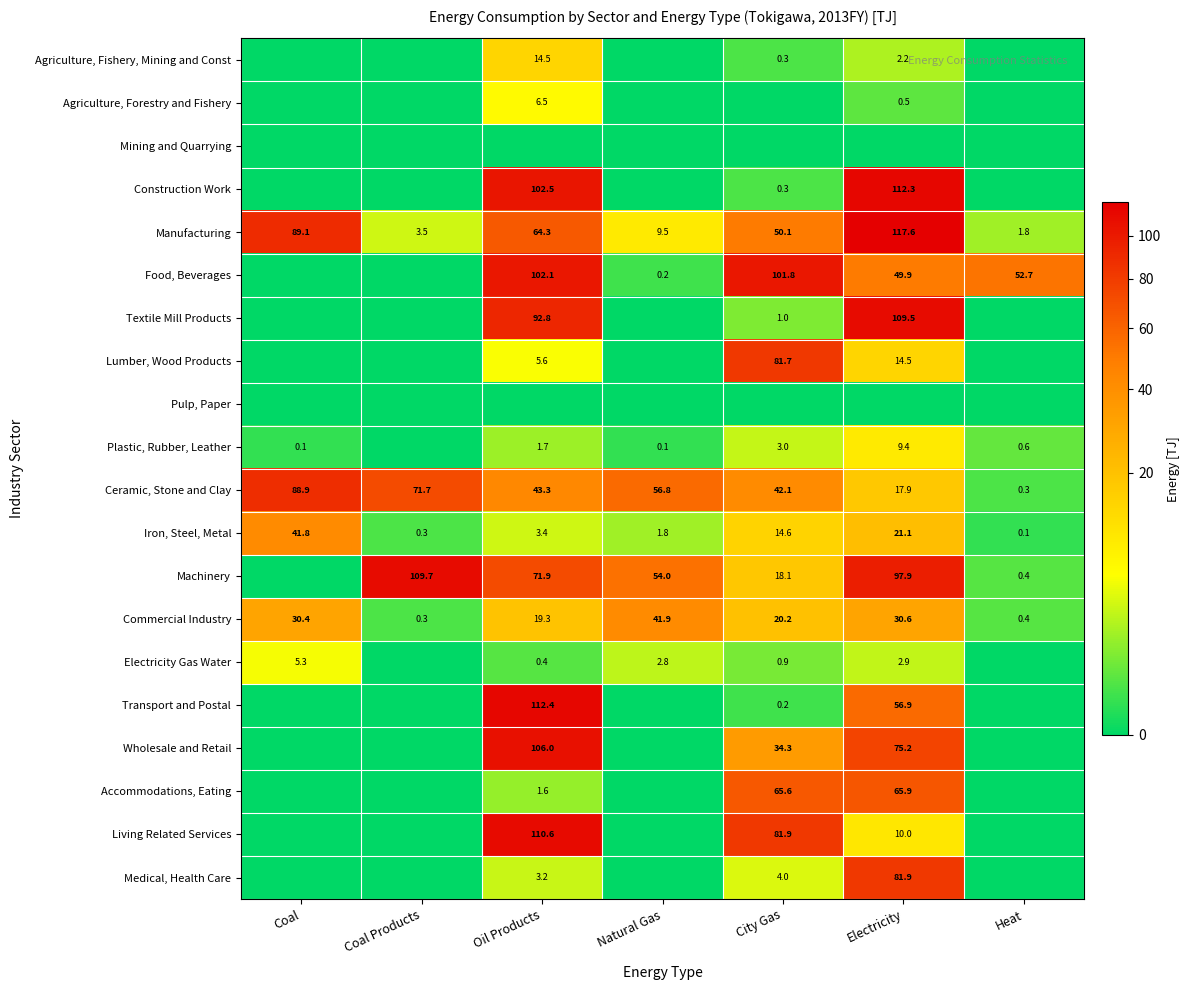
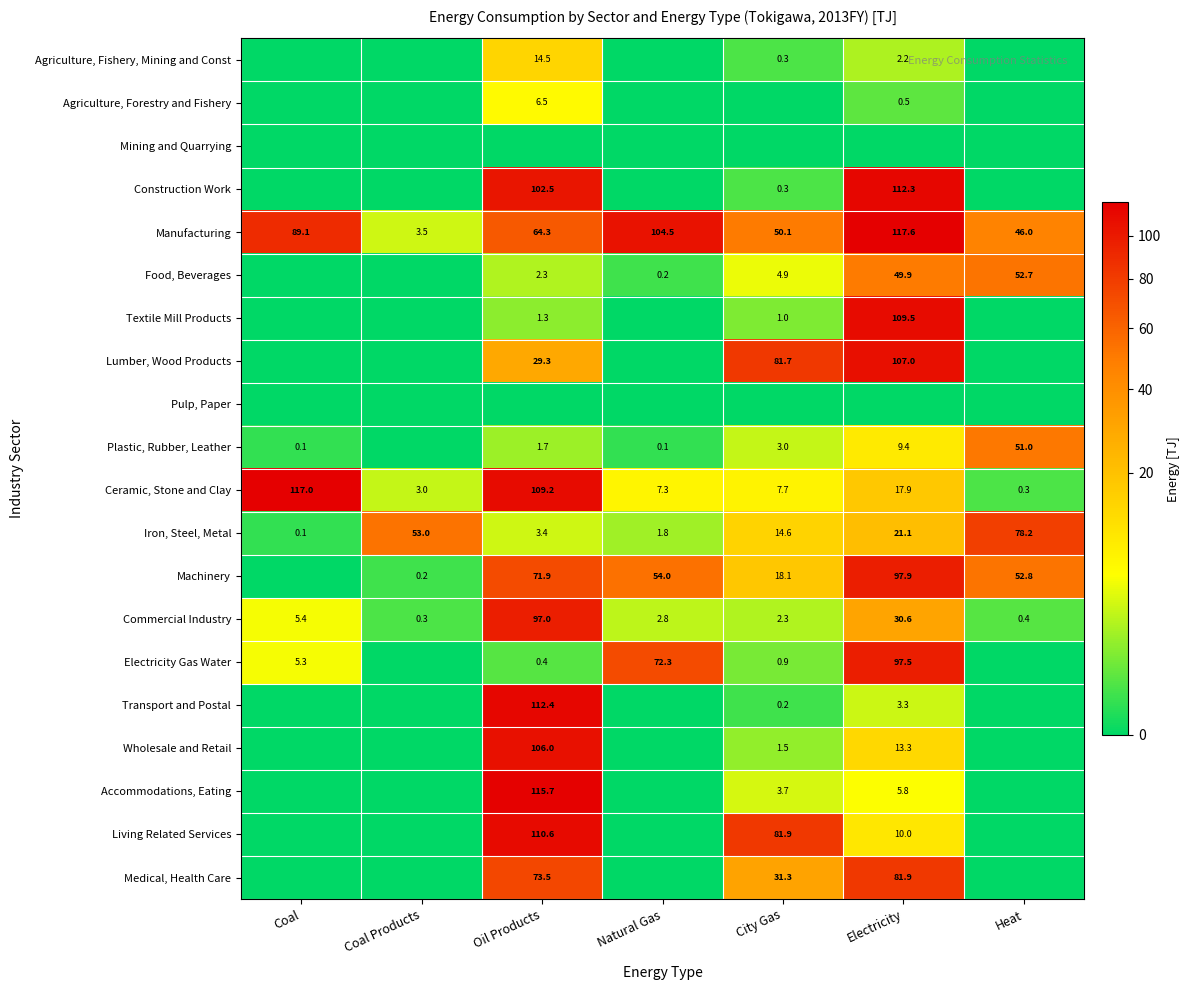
  {
    "Agriculture, Fishery, Mining and Const": {
      "Oil Products": 14.5,
      "City Gas": 0.3,
      "Electricity": 2.2
    },
    "Agriculture, Forestry and Fishery": {
      "Oil Products": 6.5,
      "Electricity": 0.5
    },
    "Construction Work": {
      "Oil Products": 102.5,
      "City Gas": 0.3,
      "Electricity": 112.3
    },
    "Manufacturing": {
      "Coal": 89.1,
      "Coal Products": 3.5,
      "Oil Products": 64.3,
-     "Natural Gas": 9.5,
+     "Natural Gas": 104.5,
      "City Gas": 50.1,
      "Electricity": 117.6,
-     "Heat": 1.8
+     "Heat": 46.0
    },
    "Food, Beverages": {
-     "Oil Products": 102.1,
+     "Oil Products": 2.3,
      "Natural Gas": 0.2,
-     "City Gas": 101.8,
+     "City Gas": 4.9,
      "Electricity": 49.9,
      "Heat": 52.7
    },
    "Textile Mill Products": {
-     "Oil Products": 92.8,
+     "Oil Products": 1.3,
      "City Gas": 1.0,
      "Electricity": 109.5
    },
    "Lumber, Wood Products": {
-     "Oil Products": 5.6,
+     "Oil Products": 29.3,
      "City Gas": 81.7,
-     "Electricity": 14.5
+     "Electricity": 107.0
    },
    "Plastic, Rubber, Leather": {
      "Coal": 0.1,
      "Oil Products": 1.7,
      "Natural Gas": 0.1,
      "City Gas": 3.0,
      "Electricity": 9.4,
-     "Heat": 0.6
+     "Heat": 51.0
    },
    "Ceramic, Stone and Clay": {
-     "Coal": 88.9,
-     "Coal Products": 71.7,
-     "Oil Products": 43.3,
-     "Natural Gas": 56.8,
-     "City Gas": 42.1,
+     "Coal": 117.0,
+     "Coal Products": 3.0,
+     "Oil Products": 109.2,
+     "Natural Gas": 7.3,
+     "City Gas": 7.7,
      "Electricity": 17.9,
      "Heat": 0.3
    },
    "Iron, Steel, Metal": {
-     "Coal": 41.8,
-     "Coal Products": 0.3,
+     "Coal": 0.1,
+     "Coal Products": 53.0,
      "Oil Products": 3.4,
      "Natural Gas": 1.8,
      "City Gas": 14.6,
      "Electricity": 21.1,
-     "Heat": 0.1
+     "Heat": 78.2
    },
    "Machinery": {
-     "Coal Products": 109.7,
+     "Coal Products": 0.2,
      "Oil Products": 71.9,
      "Natural Gas": 54.0,
      "City Gas": 18.1,
      "Electricity": 97.9,
-     "Heat": 0.4
+     "Heat": 52.8
    },
    "Commercial Industry": {
-     "Coal": 30.4,
+     "Coal": 5.4,
      "Coal Products": 0.3,
-     "Oil Products": 19.3,
-     "Natural Gas": 41.9,
-     "City Gas": 20.2,
+     "Oil Products": 97.0,
+     "Natural Gas": 2.8,
+     "City Gas": 2.3,
      "Electricity": 30.6,
      "Heat": 0.4
    },
    "Electricity Gas Water": {
      "Coal": 5.3,
      "Oil Products": 0.4,
-     "Natural Gas": 2.8,
+     "Natural Gas": 72.3,
      "City Gas": 0.9,
-     "Electricity": 2.9
+     "Electricity": 97.5
    },
    "Transport and Postal": {
      "Oil Products": 112.4,
      "City Gas": 0.2,
-     "Electricity": 56.9
+     "Electricity": 3.3
    },
    "Wholesale and Retail": {
      "Oil Products": 106.0,
-     "City Gas": 34.3,
-     "Electricity": 75.2
+     "City Gas": 1.5,
+     "Electricity": 13.3
    },
    "Accommodations, Eating": {
-     "Oil Products": 1.6,
-     "City Gas": 65.6,
-     "Electricity": 65.9
+     "Oil Products": 115.7,
+     "City Gas": 3.7,
+     "Electricity": 5.8
    },
    "Living Related Services": {
      "Oil Products": 110.6,
      "City Gas": 81.9,
      "Electricity": 10.0
    },
    "Medical, Health Care": {
-     "Oil Products": 3.2,
-     "City Gas": 4.0,
+     "Oil Products": 73.5,
+     "City Gas": 31.3,
      "Electricity": 81.9
    }
  }
